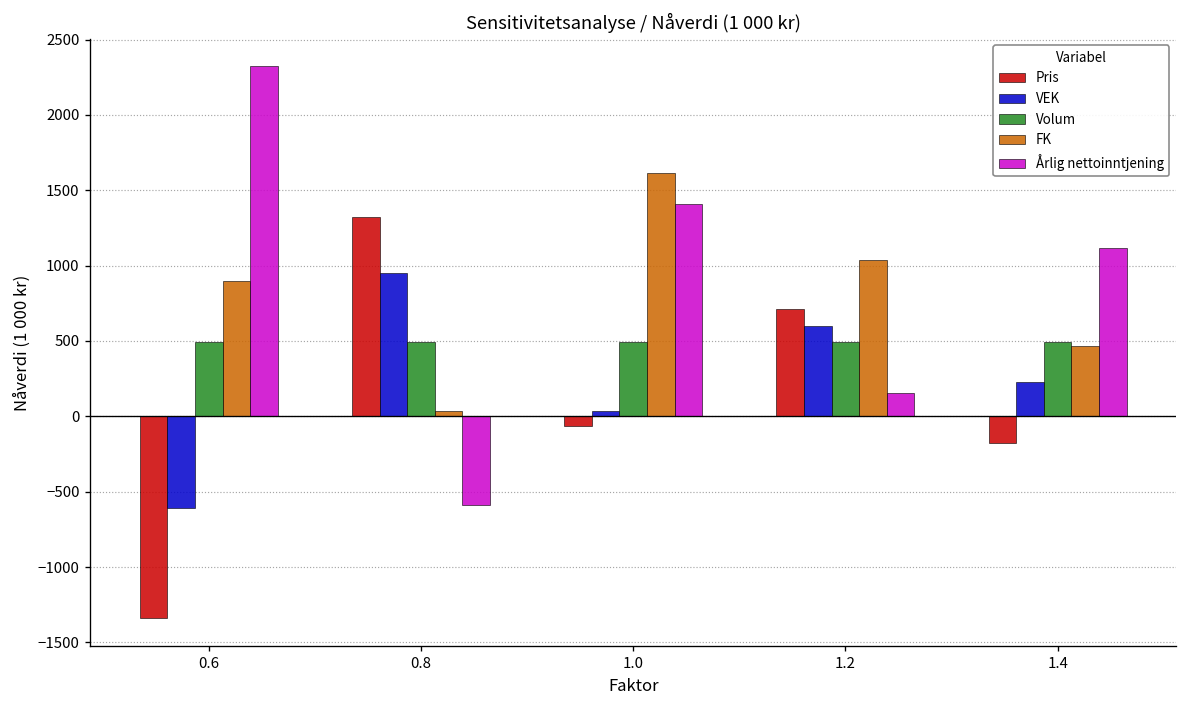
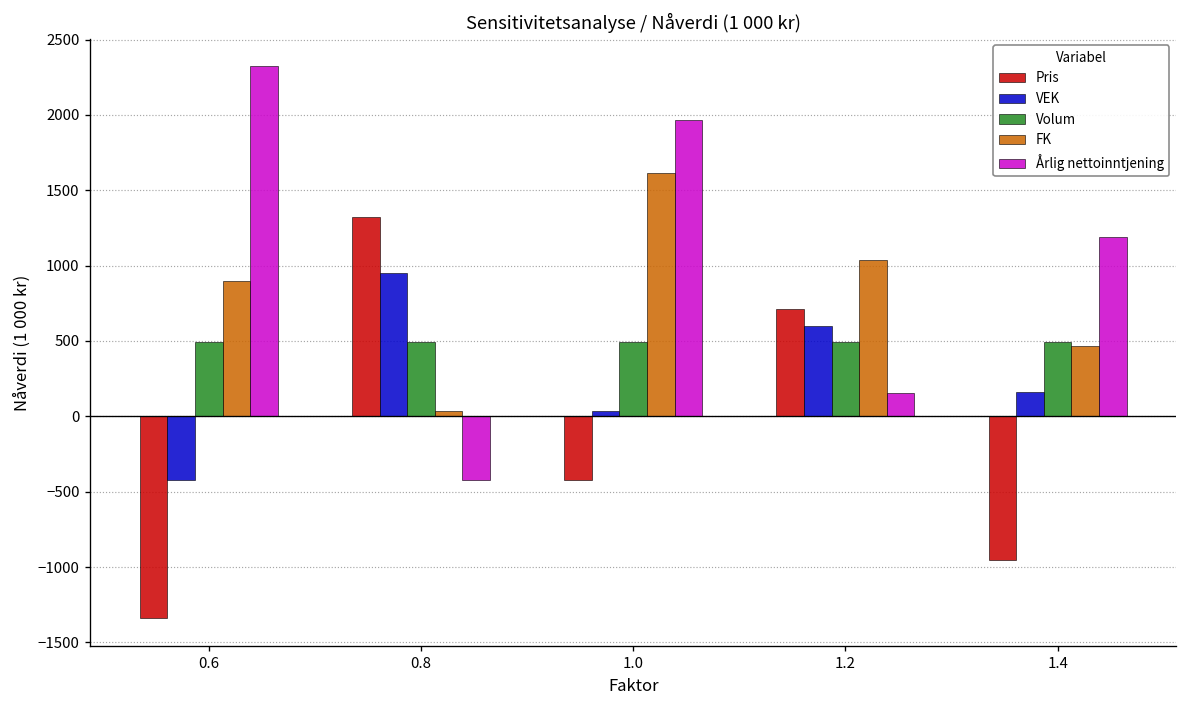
  {
    "Pris": {
      "0.6": -1340,
      "0.8": 1320,
-     "1.0": -60,
+     "1.0": -430,
      "1.2": 710,
-     "1.4": -180
+     "1.4": -950
    },
    "VEK": {
-     "0.6": -610,
+     "0.6": -430,
      "0.8": 950,
      "1.0": 30,
      "1.2": 600,
-     "1.4": 230
+     "1.4": 160
    },
    "Volum": {
      "0.6": 490,
      "0.8": 490,
      "1.0": 490,
      "1.2": 490,
      "1.4": 490
    },
    "FK": {
      "0.6": 900,
      "0.8": 30,
      "1.0": 1620,
      "1.2": 1040,
      "1.4": 470
    },
    "Årlig nettoinntjening": {
      "0.6": 2320,
-     "0.8": -590,
-     "1.0": 1410,
+     "0.8": -430,
+     "1.0": 1970,
      "1.2": 160,
-     "1.4": 1120
+     "1.4": 1190
    }
  }
